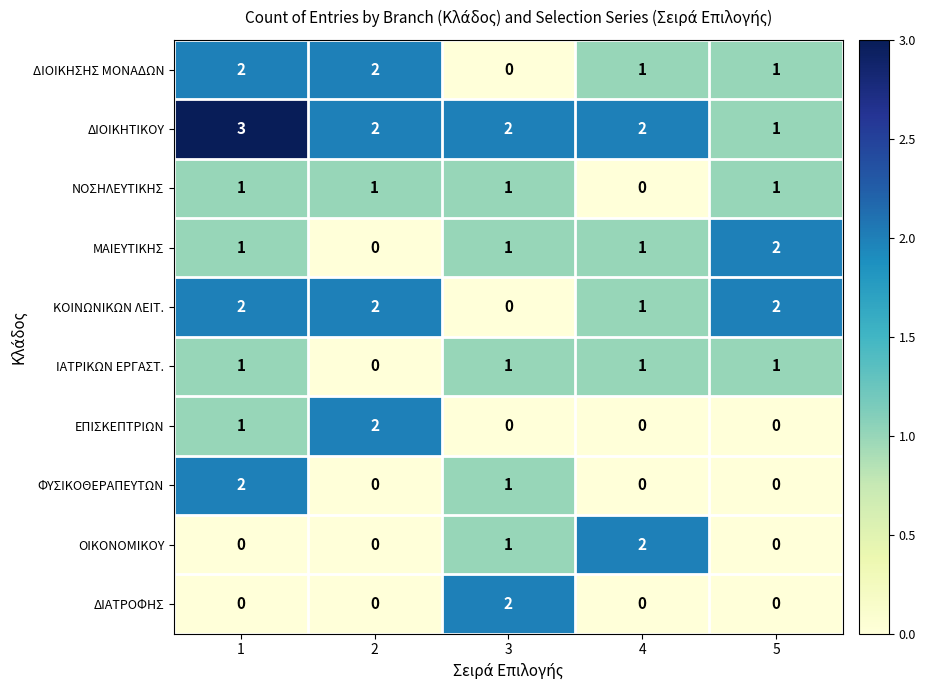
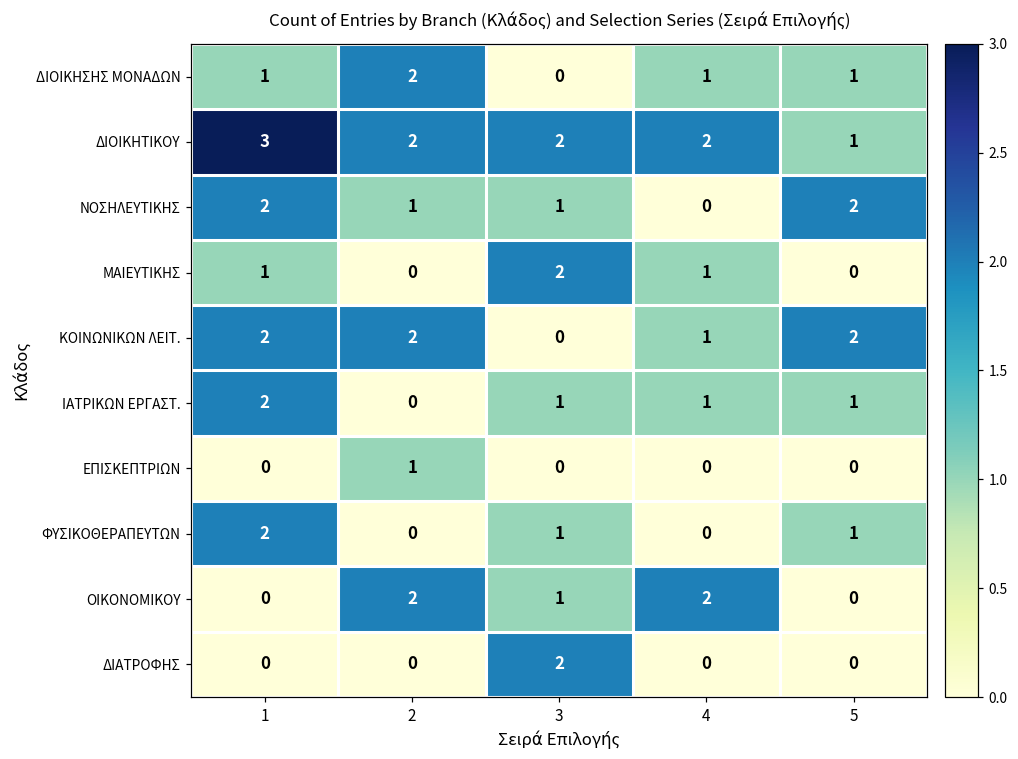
  {
    "ΔΙΟΙΚΗΣΗΣ ΜΟΝΑΔΩΝ": {
-     "1": 2,
+     "1": 1,
      "2": 2,
      "3": 0,
      "4": 1,
      "5": 1
    },
    "ΔΙΟΙΚΗΤΙΚΟΥ": {
      "1": 3,
      "2": 2,
      "3": 2,
      "4": 2,
      "5": 1
    },
    "ΝΟΣΗΛΕΥΤΙΚΗΣ": {
-     "1": 1,
+     "1": 2,
      "2": 1,
      "3": 1,
      "4": 0,
-     "5": 1
+     "5": 2
    },
    "ΜΑΙΕΥΤΙΚΗΣ": {
      "1": 1,
      "2": 0,
-     "3": 1,
+     "3": 2,
      "4": 1,
-     "5": 2
+     "5": 0
    },
    "ΚΟΙΝΩΝΙΚΩΝ ΛΕΙΤ.": {
      "1": 2,
      "2": 2,
      "3": 0,
      "4": 1,
      "5": 2
    },
    "ΙΑΤΡΙΚΩΝ ΕΡΓΑΣΤ.": {
-     "1": 1,
+     "1": 2,
      "2": 0,
      "3": 1,
      "4": 1,
      "5": 1
    },
    "ΕΠΙΣΚΕΠΤΡΙΩΝ": {
-     "1": 1,
-     "2": 2,
+     "1": 0,
+     "2": 1,
      "3": 0,
      "4": 0,
      "5": 0
    },
    "ΦΥΣΙΚΟΘΕΡΑΠΕΥΤΩΝ": {
      "1": 2,
      "2": 0,
      "3": 1,
      "4": 0,
-     "5": 0
+     "5": 1
    },
    "ΟΙΚΟΝΟΜΙΚΟΥ": {
      "1": 0,
-     "2": 0,
+     "2": 2,
      "3": 1,
      "4": 2,
      "5": 0
    },
    "ΔΙΑΤΡΟΦΗΣ": {
      "1": 0,
      "2": 0,
      "3": 2,
      "4": 0,
      "5": 0
    }
  }
